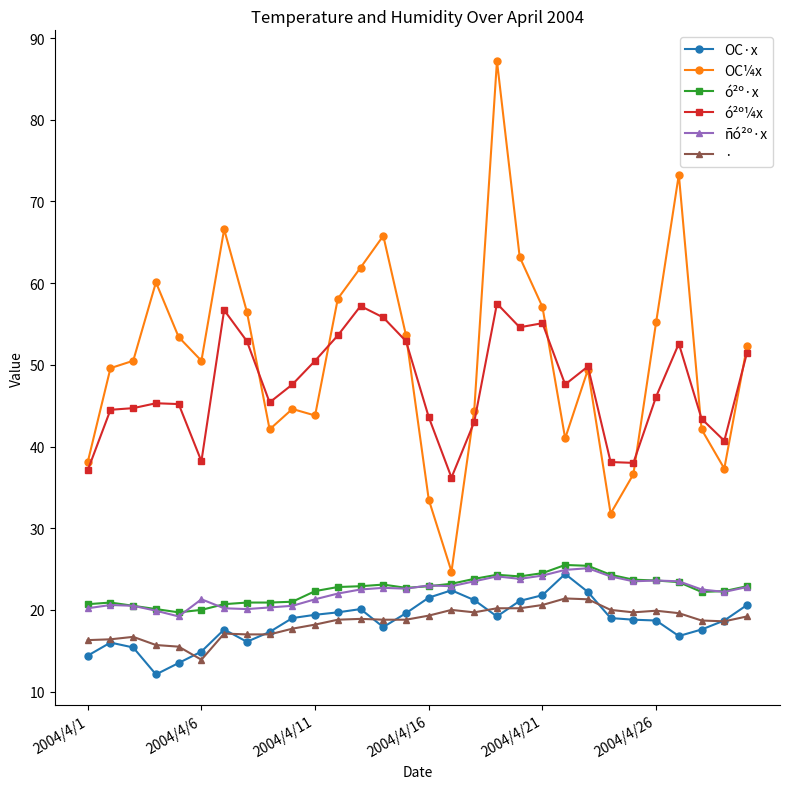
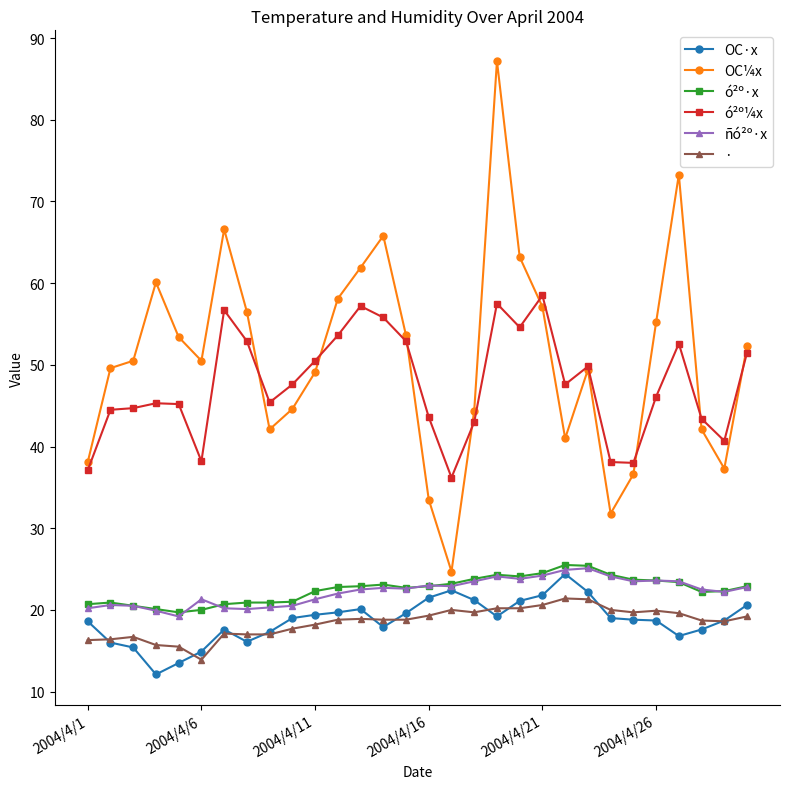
  {
    "OC·x": {
-     "2004/4/1": 14,
+     "2004/4/1": 19,
      "2004/4/6": 15,
      "2004/4/11": 19,
      "2004/4/16": 22,
      "2004/4/21": 22,
      "2004/4/26": 19
    },
    "OC¼x": {
      "2004/4/1": 38,
      "2004/4/6": 51,
-     "2004/4/11": 44,
+     "2004/4/11": 49,
      "2004/4/16": 34,
      "2004/4/21": 57,
      "2004/4/26": 55
    },
    "ó²º·x": {
      "2004/4/1": 21,
      "2004/4/6": 20,
      "2004/4/11": 22
    },
    "ó²º¼x": {
      "2004/4/1": 37,
      "2004/4/6": 38,
      "2004/4/11": 51,
      "2004/4/16": 44,
-     "2004/4/21": 55,
+     "2004/4/21": 59,
      "2004/4/26": 46
    },
    "ñó²º·x": {
      "2004/4/1": 20,
      "2004/4/6": 21,
      "2004/4/11": 21
    },
    "·": {
      "2004/4/1": 16,
      "2004/4/6": 14,
      "2004/4/11": 18,
      "2004/4/16": 19,
      "2004/4/21": 21,
      "2004/4/26": 20
    }
  }
